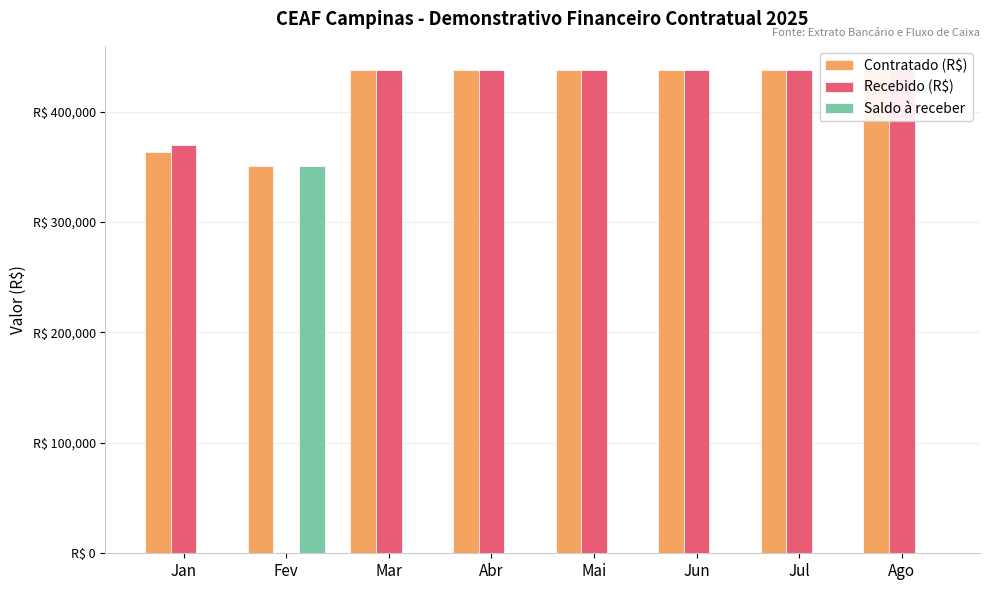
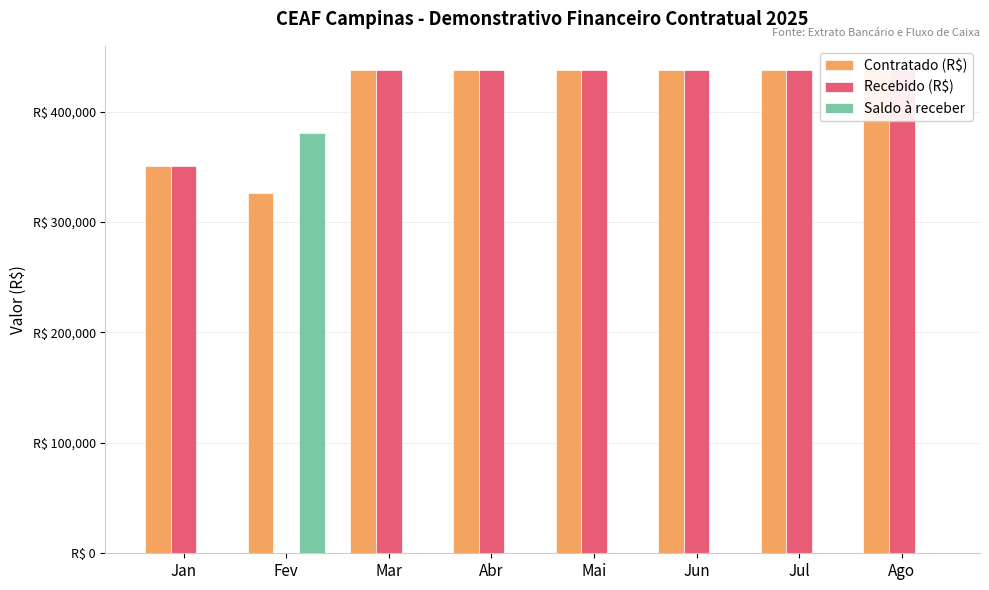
  {
    "Contratado (R$)": {
-     "Jan": "R$ 364,000",
-     "Fev": "R$ 351,000",
+     "Jan": "R$ 351,000",
+     "Fev": "R$ 326,000",
      "Mar": "R$ 438,000",
      "Abr": "R$ 438,000",
      "Mai": "R$ 438,000",
      "Jun": "R$ 438,000",
      "Jul": "R$ 438,000"
    },
    "Recebido (R$)": {
-     "Jan": "R$ 370,000",
+     "Jan": "R$ 351,000",
      "Fev": "R$ 0",
      "Mar": "R$ 438,000",
      "Abr": "R$ 438,000",
      "Mai": "R$ 438,000",
      "Jun": "R$ 438,000",
      "Jul": "R$ 438,000"
    },
    "Saldo à receber": {
      "Jan": "R$ 0",
-     "Fev": "R$ 351,000",
+     "Fev": "R$ 380,000",
      "Mar": "R$ 0",
      "Abr": "R$ 0",
      "Mai": "R$ 0",
      "Jun": "R$ 0",
      "Jul": "R$ 0",
      "Ago": "R$ 0"
    }
  }
